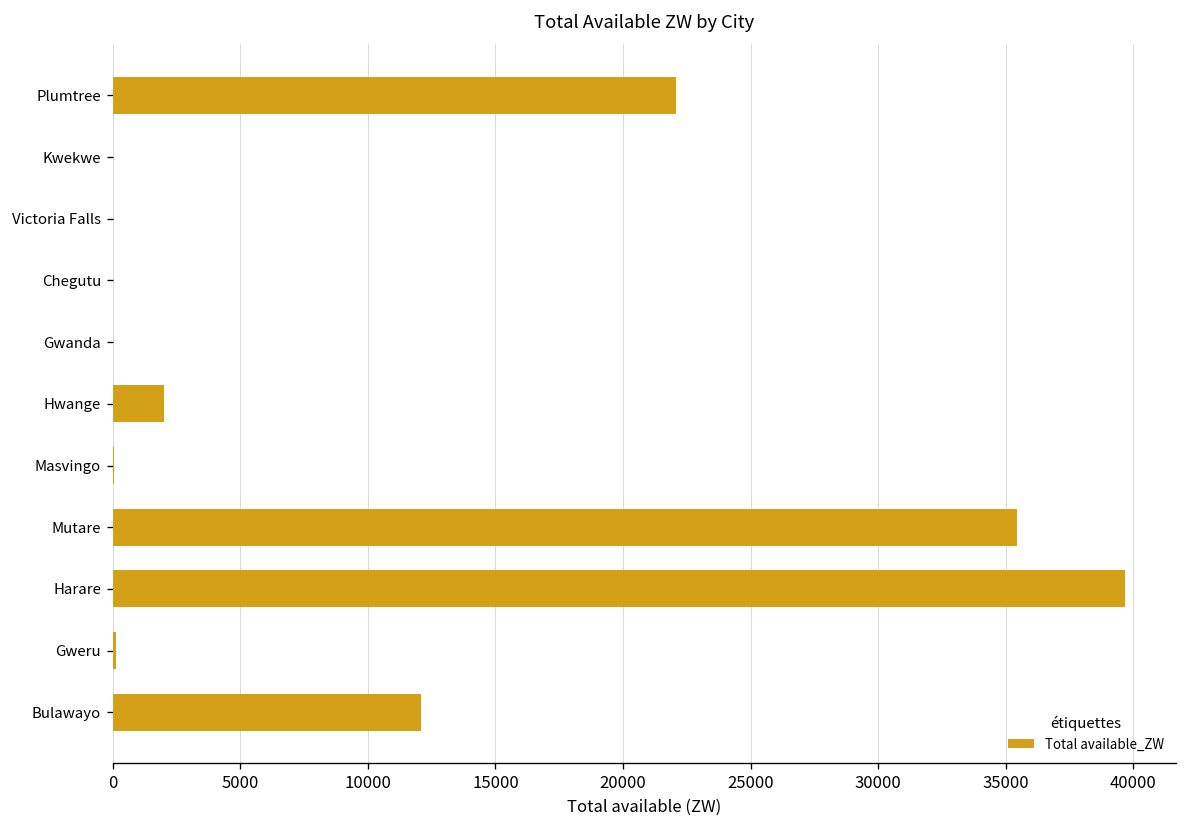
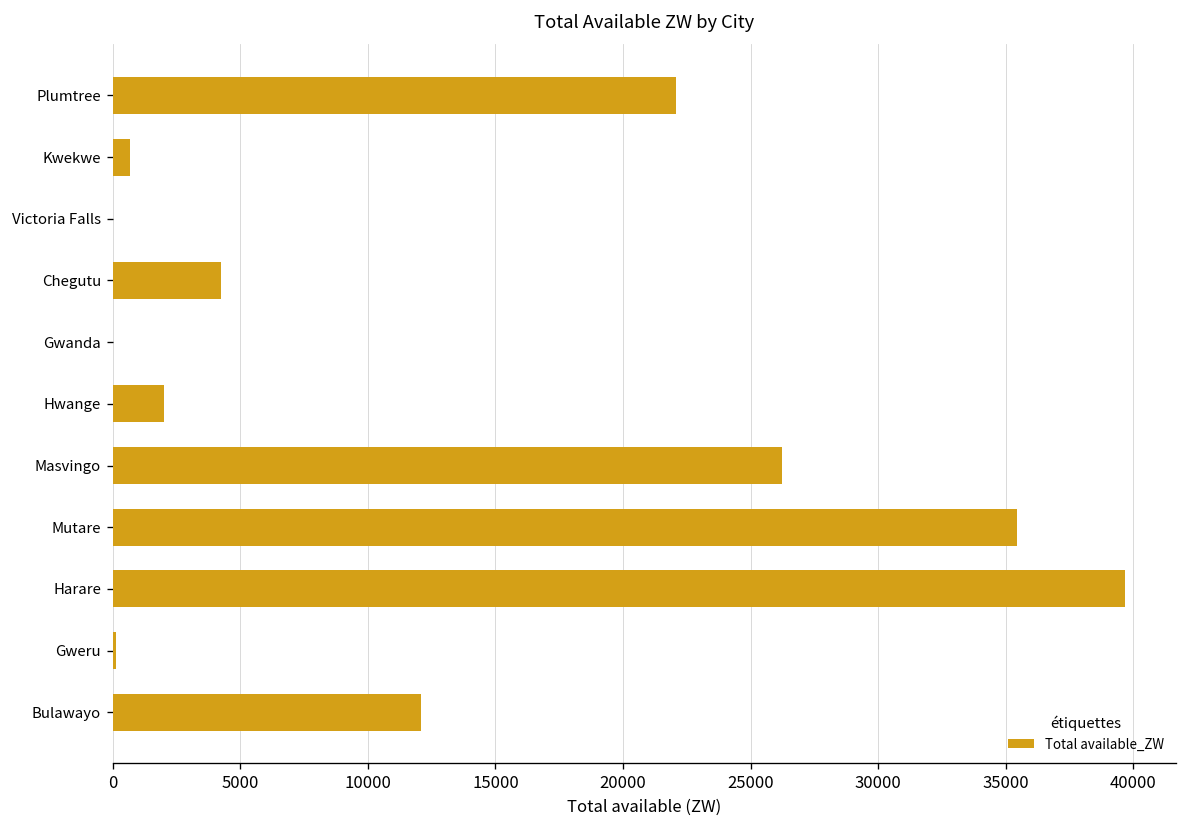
  {
    "Plumtree": 22100,
-   "Kwekwe": 0,
+   "Kwekwe": 700,
    "Victoria Falls": 0,
-   "Chegutu": 0,
+   "Chegutu": 4200,
    "Gwanda": 0,
    "Hwange": 2000,
-   "Masvingo": 0,
+   "Masvingo": 26200,
    "Mutare": 35400,
    "Harare": 39700,
    "Gweru": 100,
    "Bulawayo": 12100
  }
